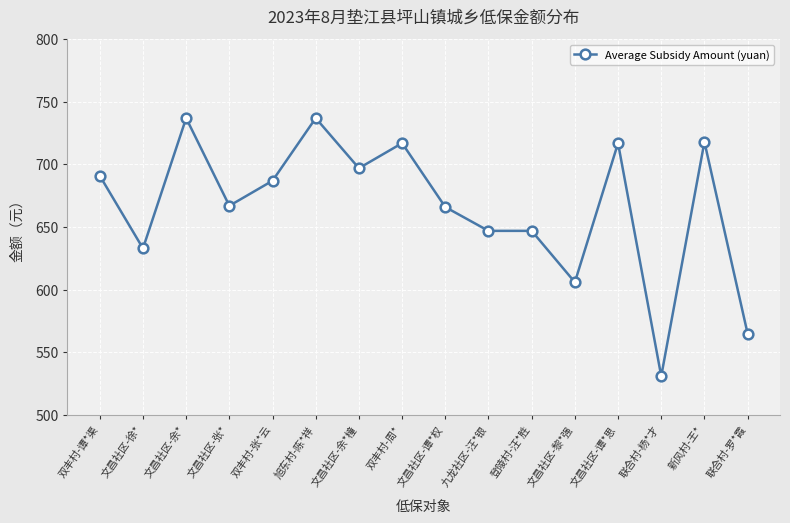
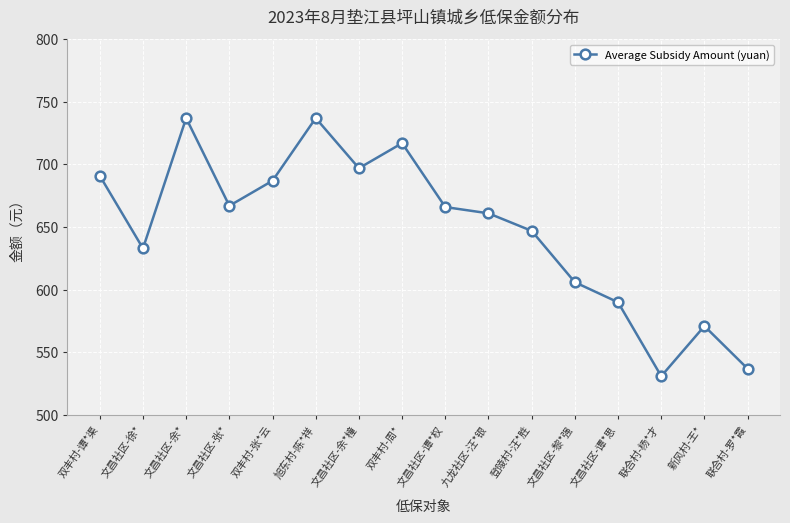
  {
    "双丰村-谭*渠": 691,
    "文昌社区-徐*": 633,
    "文昌社区-余*": 737,
    "文昌社区-张*": 667,
    "双丰村-张*云": 687,
    "旭东村-陈*祥": 737,
    "文昌社区-余*橦": 697,
    "双丰村-周*": 717,
    "文昌社区-谭*权": 666,
-   "九龙社区-汪*银": 647,
+   "九龙社区-汪*银": 661,
    "登陵村-汪*胜": 647,
    "文昌社区-黎*强": 606,
-   "文昌社区-谭*思": 717,
+   "文昌社区-谭*思": 590,
    "联合村-杨*才": 531,
-   "新风村-王*": 718,
-   "联合村-罗*霞": 565
+   "新风村-王*": 571,
+   "联合村-罗*霞": 537
  }
